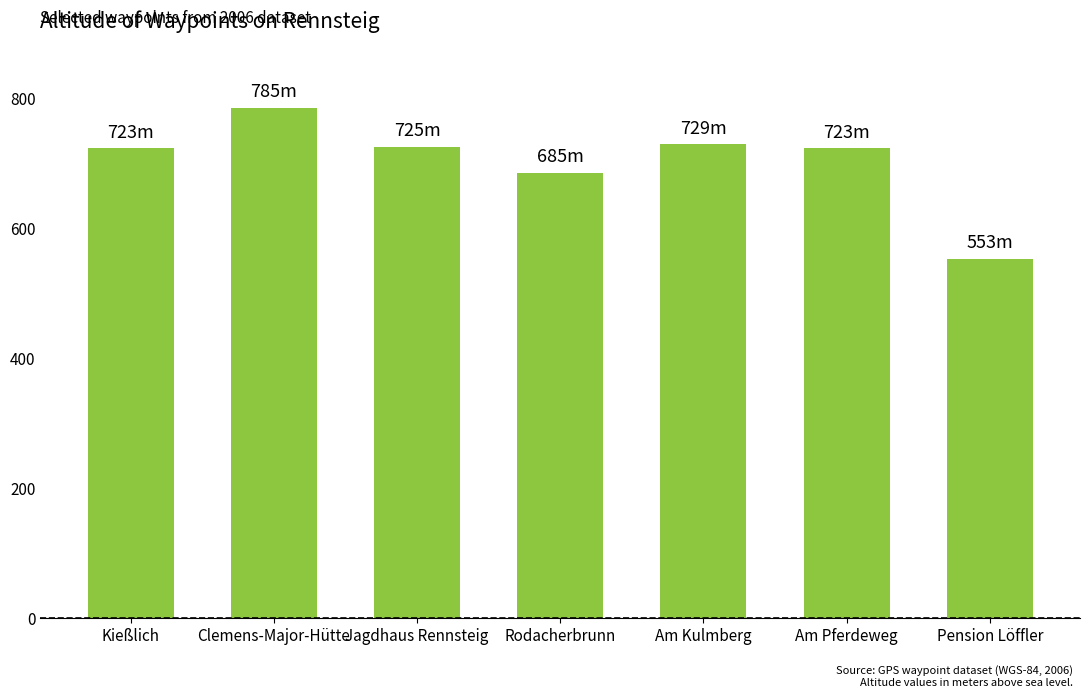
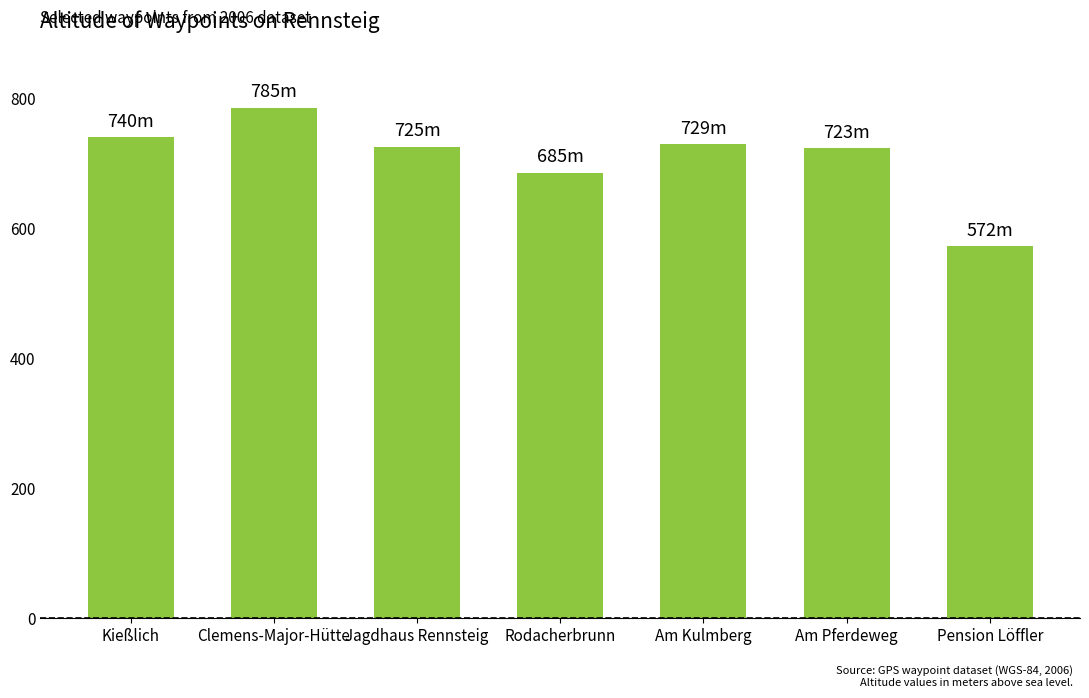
  {
-   "Kießlich": "723m",
+   "Kießlich": "740m",
    "Clemens-Major-Hütte": "785m",
    "Jagdhaus Rennsteig": "725m",
    "Rodacherbrunn": "685m",
    "Am Kulmberg": "729m",
    "Am Pferdeweg": "723m",
-   "Pension Löffler": "553m"
+   "Pension Löffler": "572m"
  }
